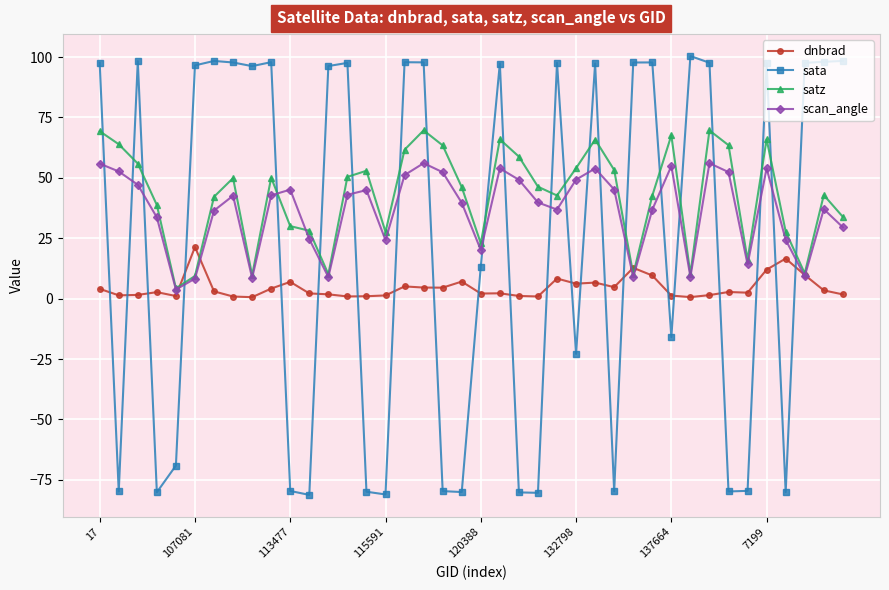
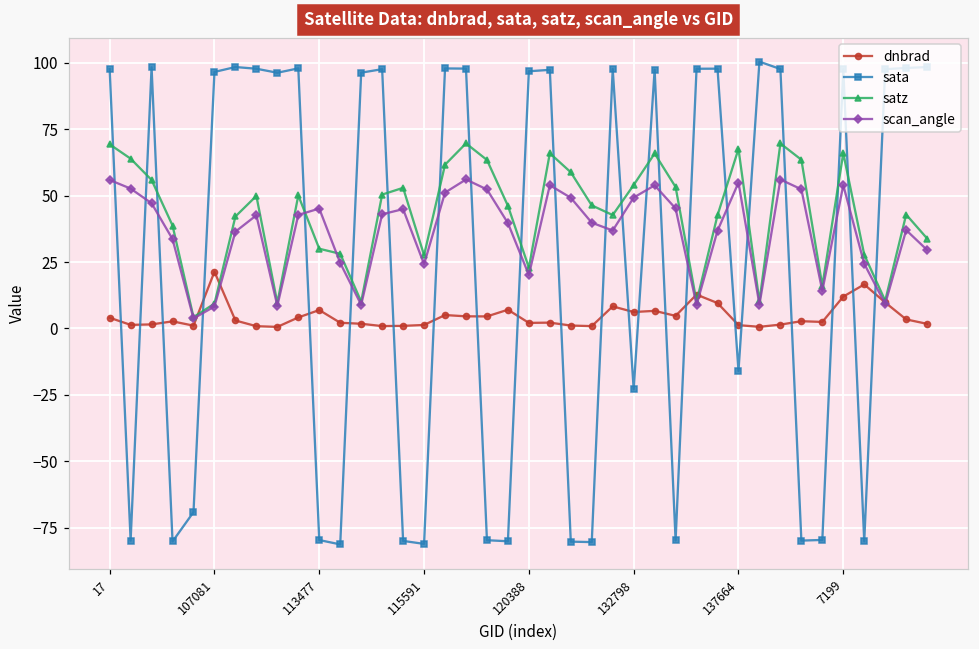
  {
    "dnbrad": {
      "107081": 21,
      "113477": 7,
      "115591": 1,
      "120388": 2,
      "132798": 6,
      "137664": 1,
      "7199": 12
    },
    "sata": {
      "107081": 97,
      "113477": -80,
      "115591": -81,
-     "120388": 13,
+     "120388": 97,
      "132798": -23,
      "137664": -16
    },
    "satz": {
      "107081": 9,
      "113477": 30,
      "115591": 28,
      "120388": 23,
      "132798": 54,
      "137664": 68,
      "7199": 66
    },
    "scan_angle": {
      "107081": 8,
      "113477": 45,
      "115591": 24,
      "120388": 20,
      "132798": 49,
      "137664": 55,
      "7199": 54
    }
  }
